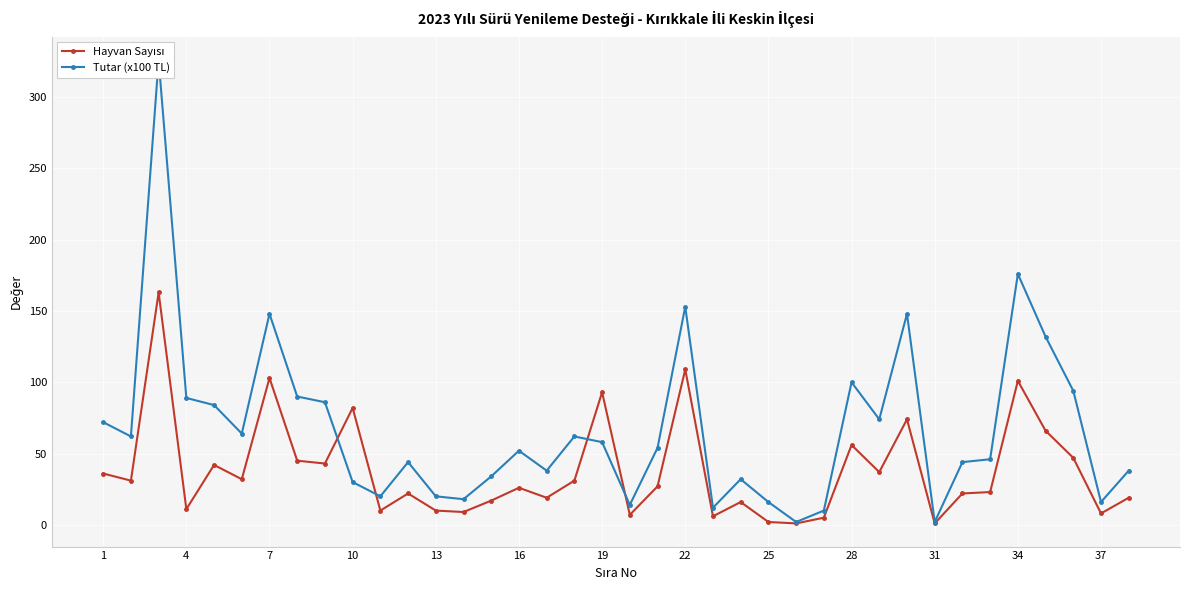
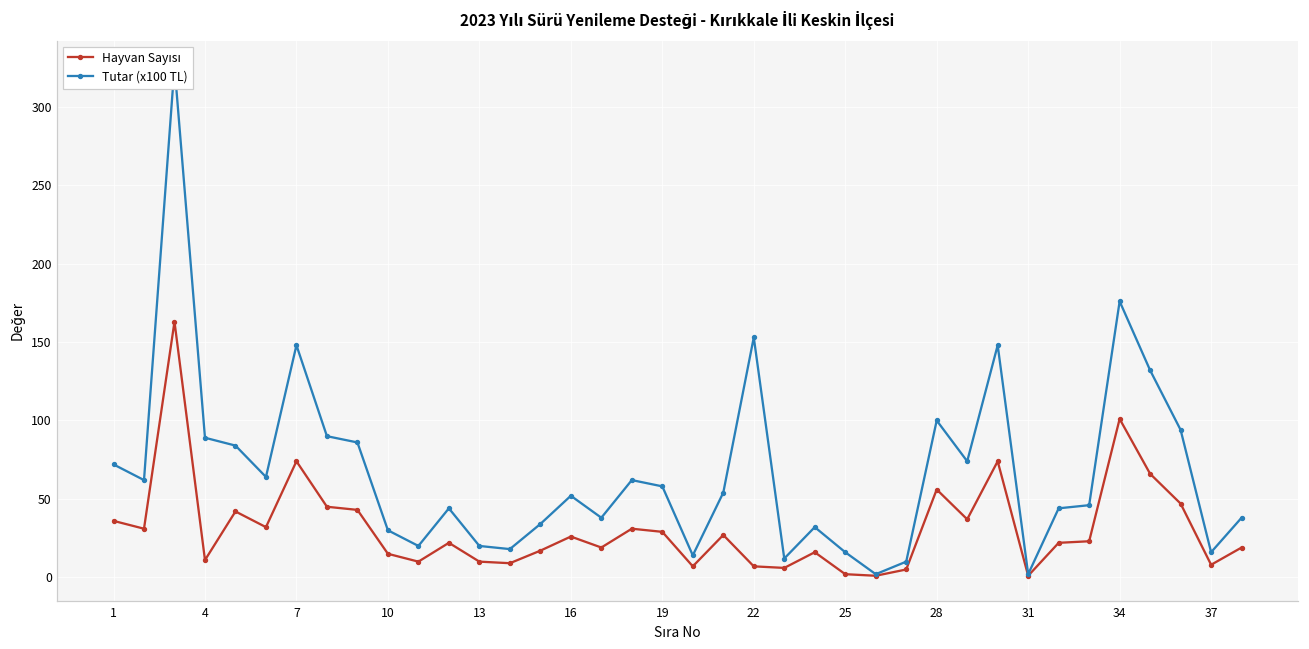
  {
    "Hayvan Sayısı": {
      "1": 36,
      "4": 11,
-     "7": 103,
-     "10": 82,
+     "7": 74,
+     "10": 15,
      "13": 10,
      "16": 26,
-     "19": 93,
-     "22": 109,
+     "19": 29,
+     "22": 7,
      "25": 2,
      "28": 56,
      "34": 101,
      "37": 8
    },
    "Tutar (x100 TL)": {
      "1": 72,
      "4": 89,
      "7": 148,
      "10": 30,
      "13": 20,
      "16": 52,
      "19": 58,
      "22": 153,
      "25": 16,
      "28": 100,
      "34": 176,
      "37": 16
    }
  }
